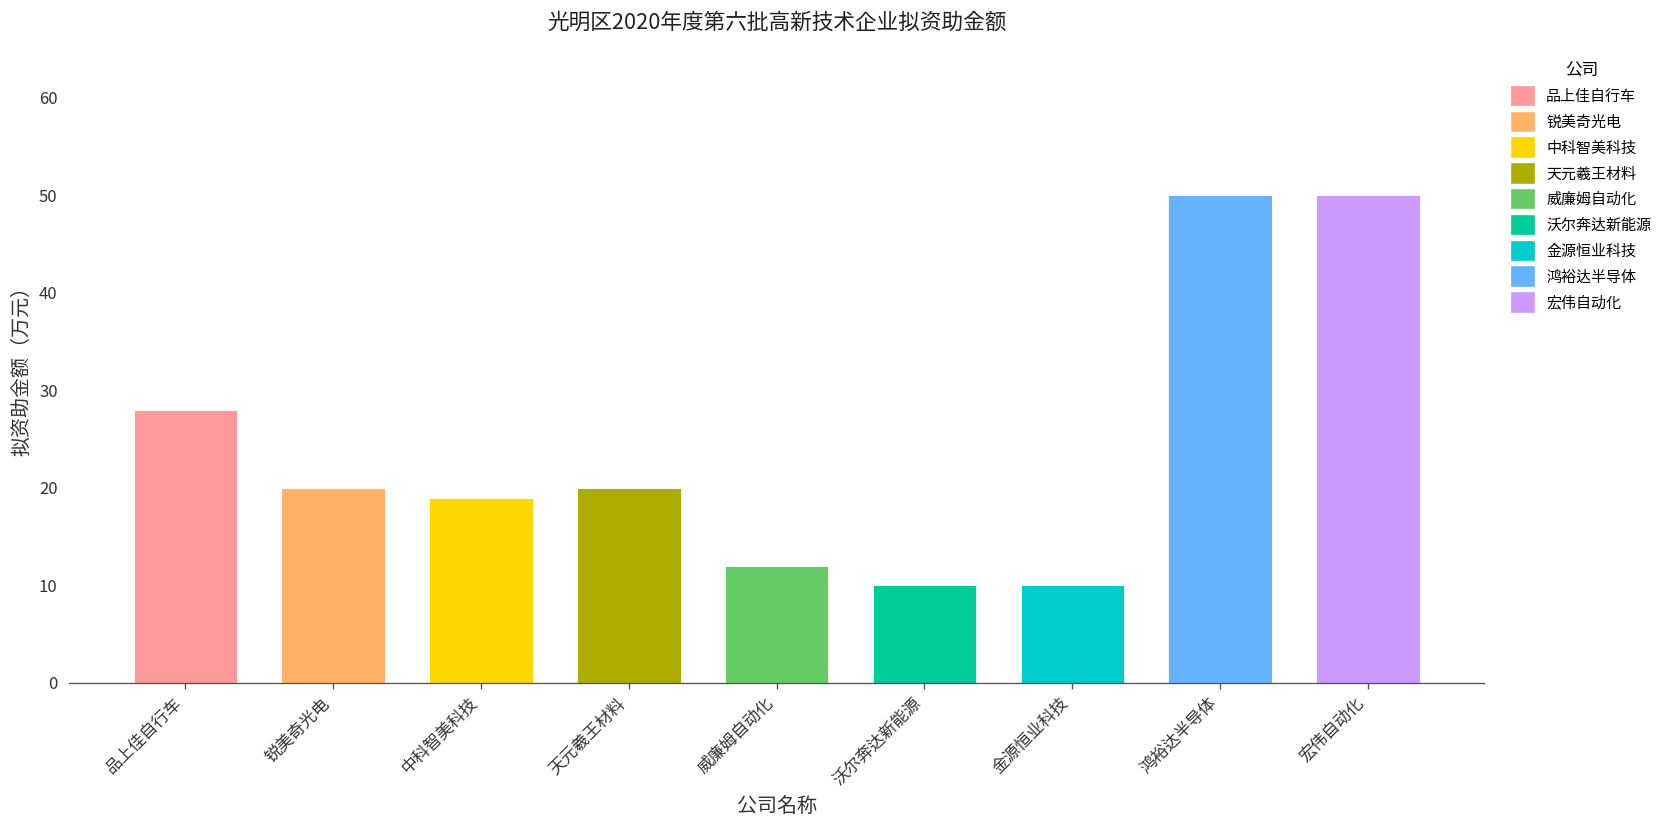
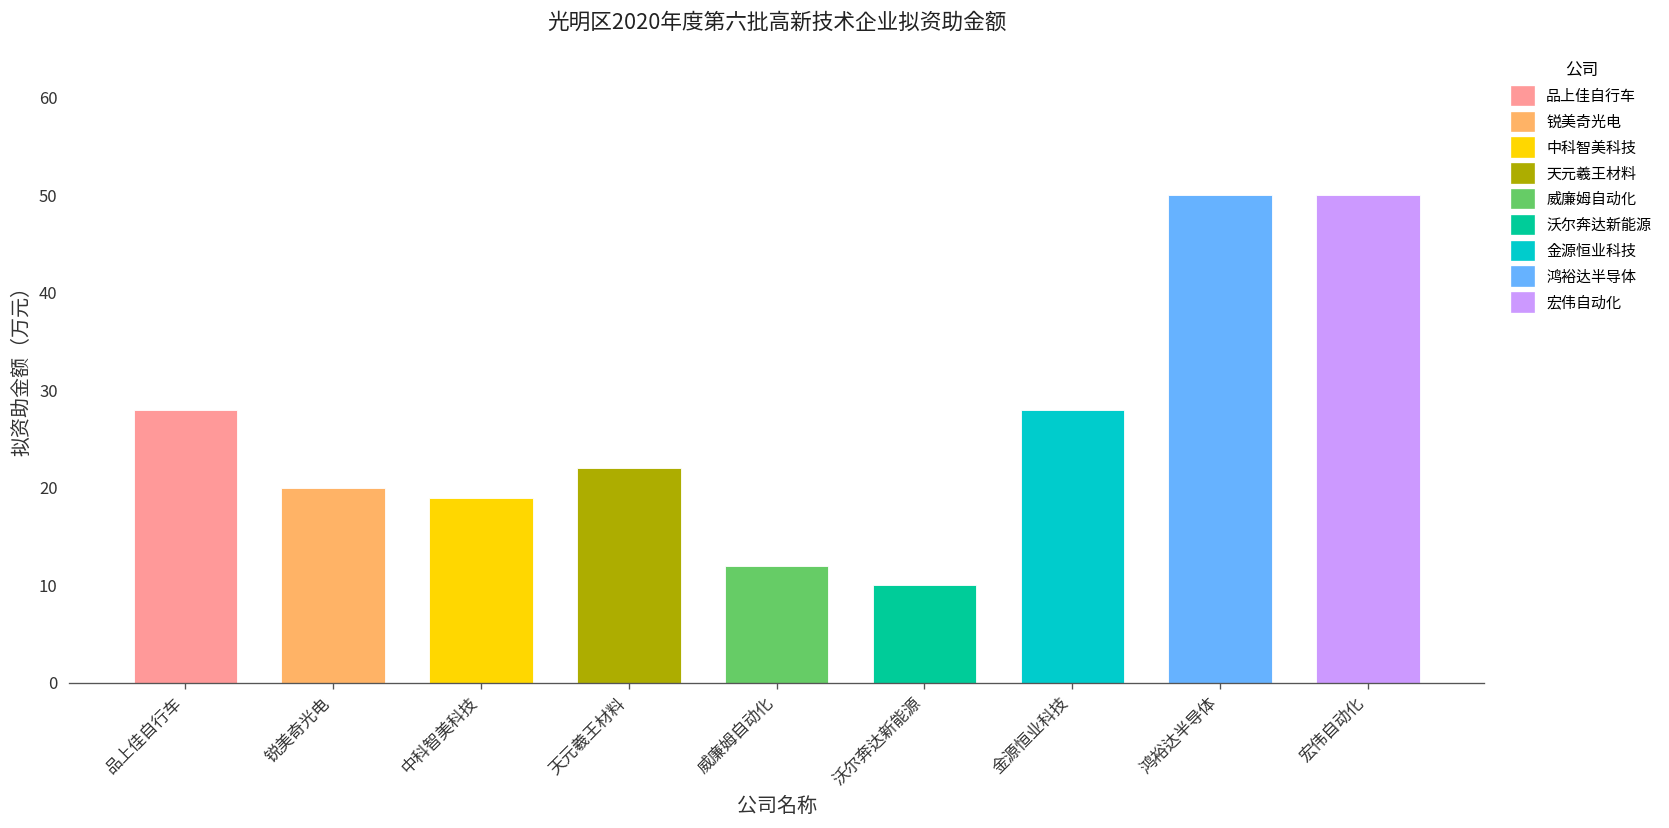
  {
    "品上佳自行车": 28,
    "锐美奇光电": 20,
    "中科智美科技": 19,
-   "天元羲王材料": 20,
+   "天元羲王材料": 22,
    "威廉姆自动化": 12,
    "沃尔奔达新能源": 10,
-   "金源恒业科技": 10,
+   "金源恒业科技": 28,
    "鸿裕达半导体": 50,
    "宏伟自动化": 50
  }
